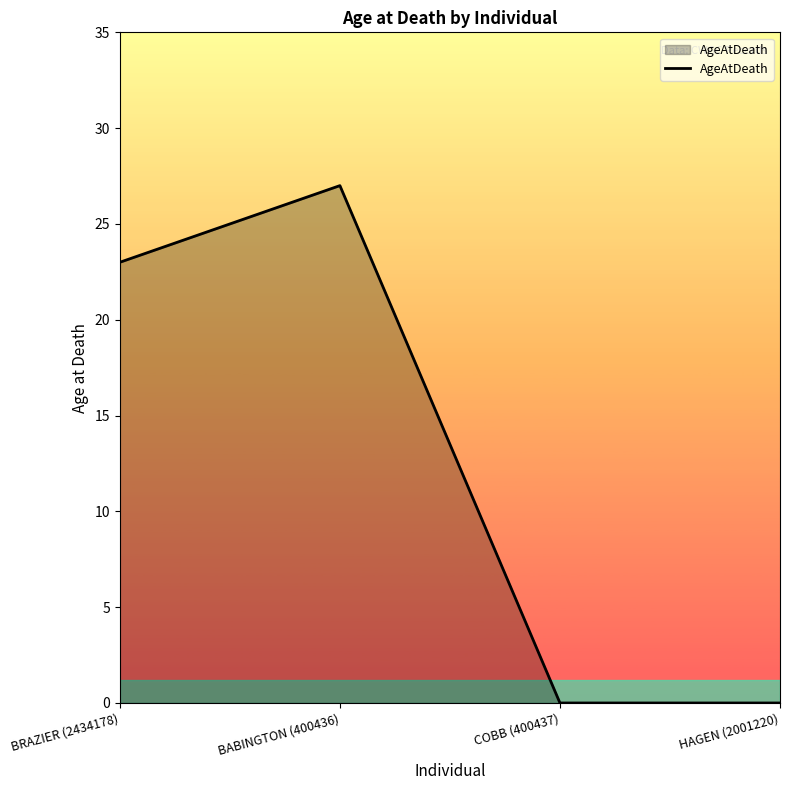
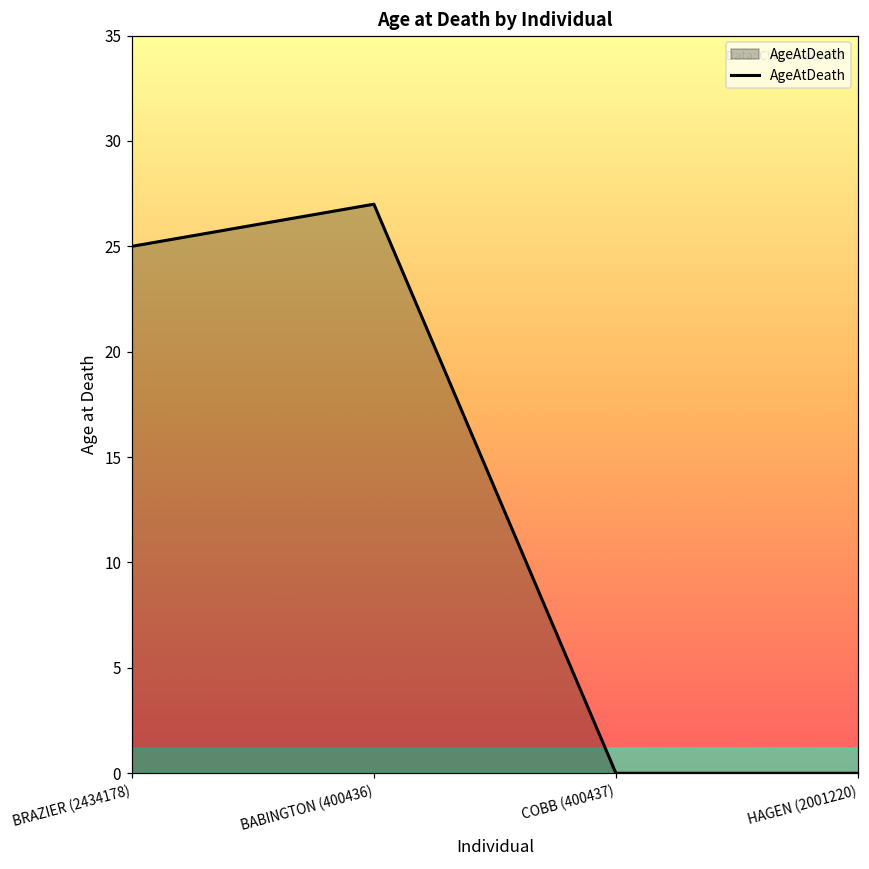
  {
-   "BRAZIER (2434178)": 23,
+   "BRAZIER (2434178)": 25,
    "BABINGTON (400436)": 27
  }
